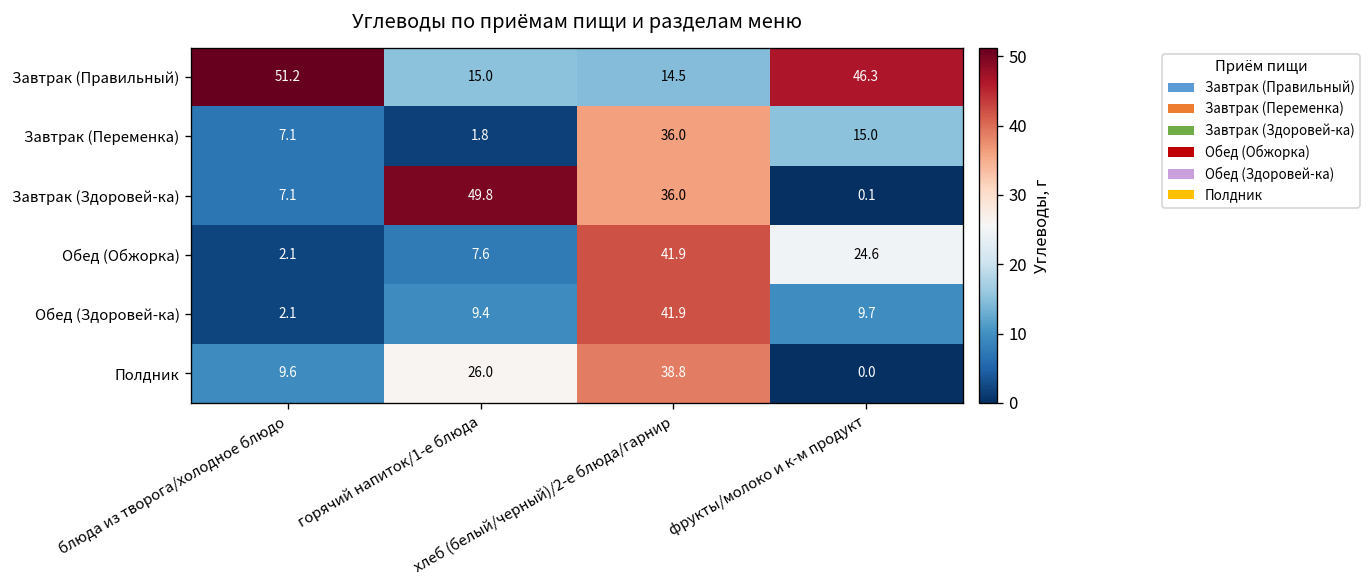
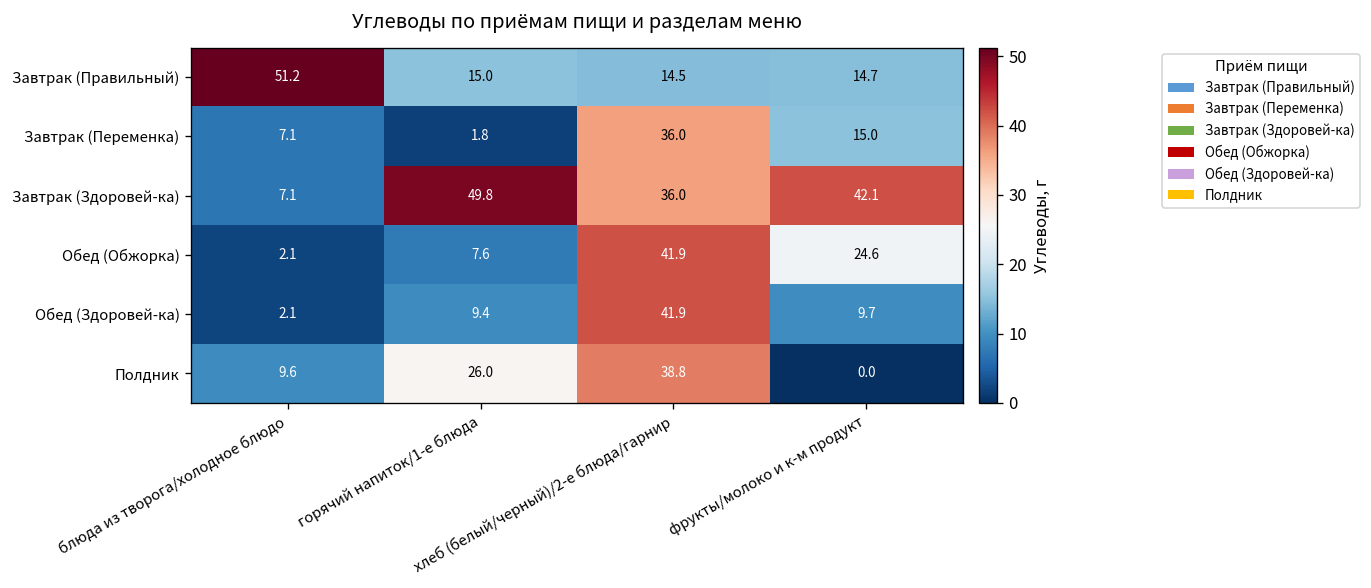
  {
    "Завтрак (Правильный)": {
      "блюда из творога/холодное блюдо": 51.2,
      "горячий напиток/1-е блюда": 15.0,
      "хлеб (белый/черный)/2-е блюда/гарнир": 14.5,
-     "фрукты/молоко и к-м продукт": 46.3
+     "фрукты/молоко и к-м продукт": 14.7
    },
    "Завтрак (Переменка)": {
      "блюда из творога/холодное блюдо": 7.1,
      "горячий напиток/1-е блюда": 1.8,
      "хлеб (белый/черный)/2-е блюда/гарнир": 36.0,
      "фрукты/молоко и к-м продукт": 15.0
    },
    "Завтрак (Здоровей-ка)": {
      "блюда из творога/холодное блюдо": 7.1,
      "горячий напиток/1-е блюда": 49.8,
      "хлеб (белый/черный)/2-е блюда/гарнир": 36.0,
-     "фрукты/молоко и к-м продукт": 0.1
+     "фрукты/молоко и к-м продукт": 42.1
    },
    "Обед (Обжорка)": {
      "блюда из творога/холодное блюдо": 2.1,
      "горячий напиток/1-е блюда": 7.6,
      "хлеб (белый/черный)/2-е блюда/гарнир": 41.9,
      "фрукты/молоко и к-м продукт": 24.6
    },
    "Обед (Здоровей-ка)": {
      "блюда из творога/холодное блюдо": 2.1,
      "горячий напиток/1-е блюда": 9.4,
      "хлеб (белый/черный)/2-е блюда/гарнир": 41.9,
      "фрукты/молоко и к-м продукт": 9.7
    },
    "Полдник": {
      "блюда из творога/холодное блюдо": 9.6,
      "горячий напиток/1-е блюда": 26.0,
      "хлеб (белый/черный)/2-е блюда/гарнир": 38.8,
      "фрукты/молоко и к-м продукт": 0.0
    }
  }
